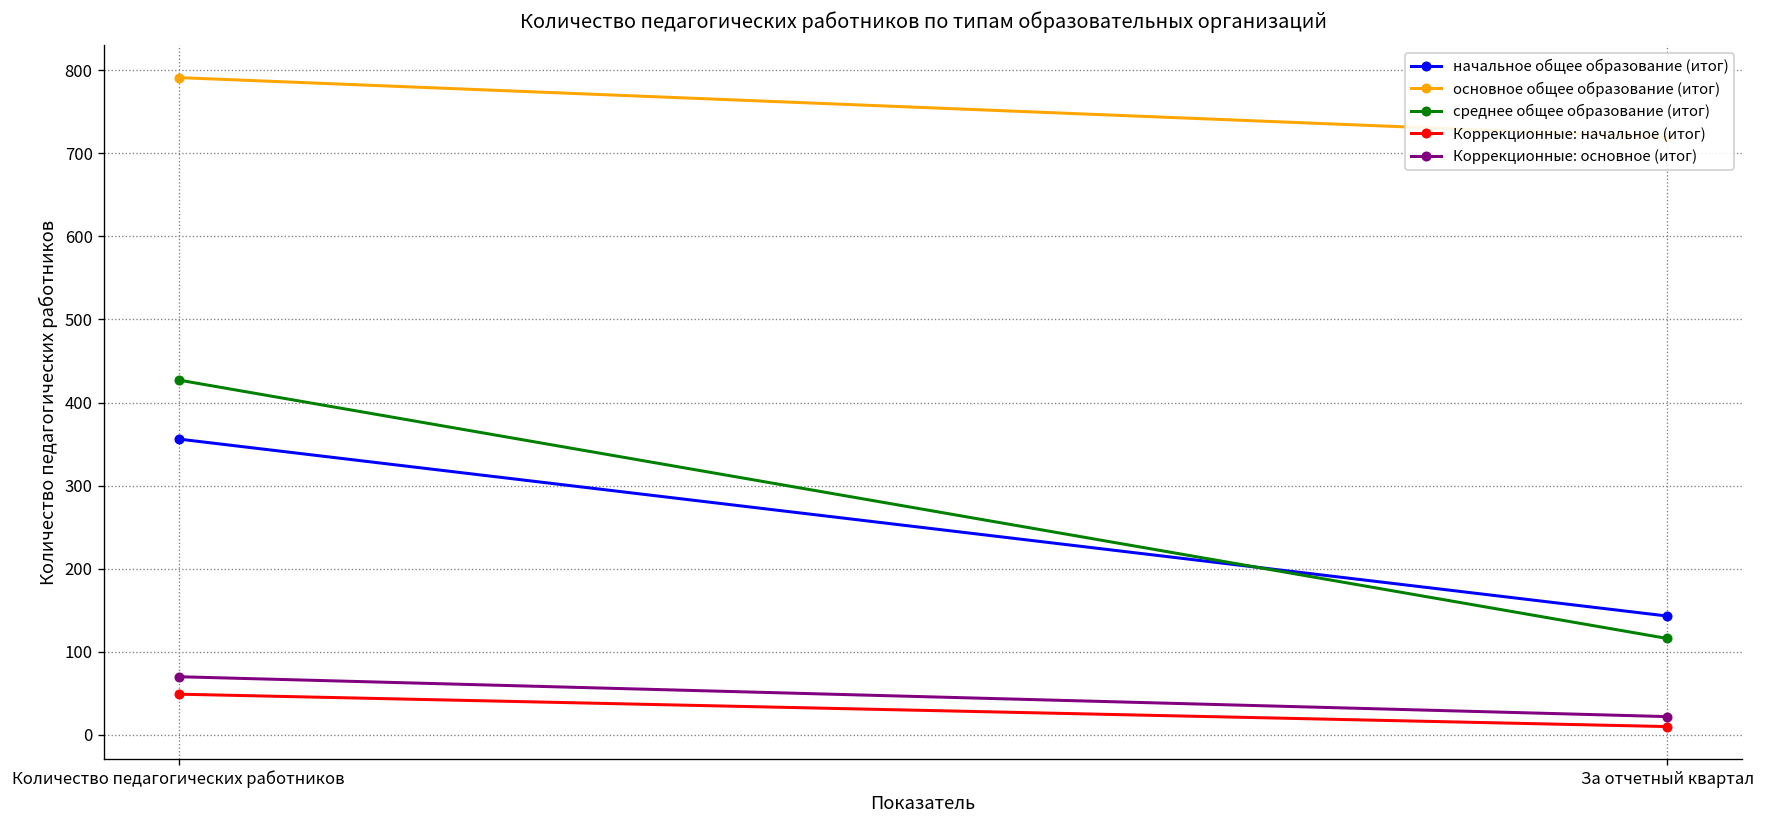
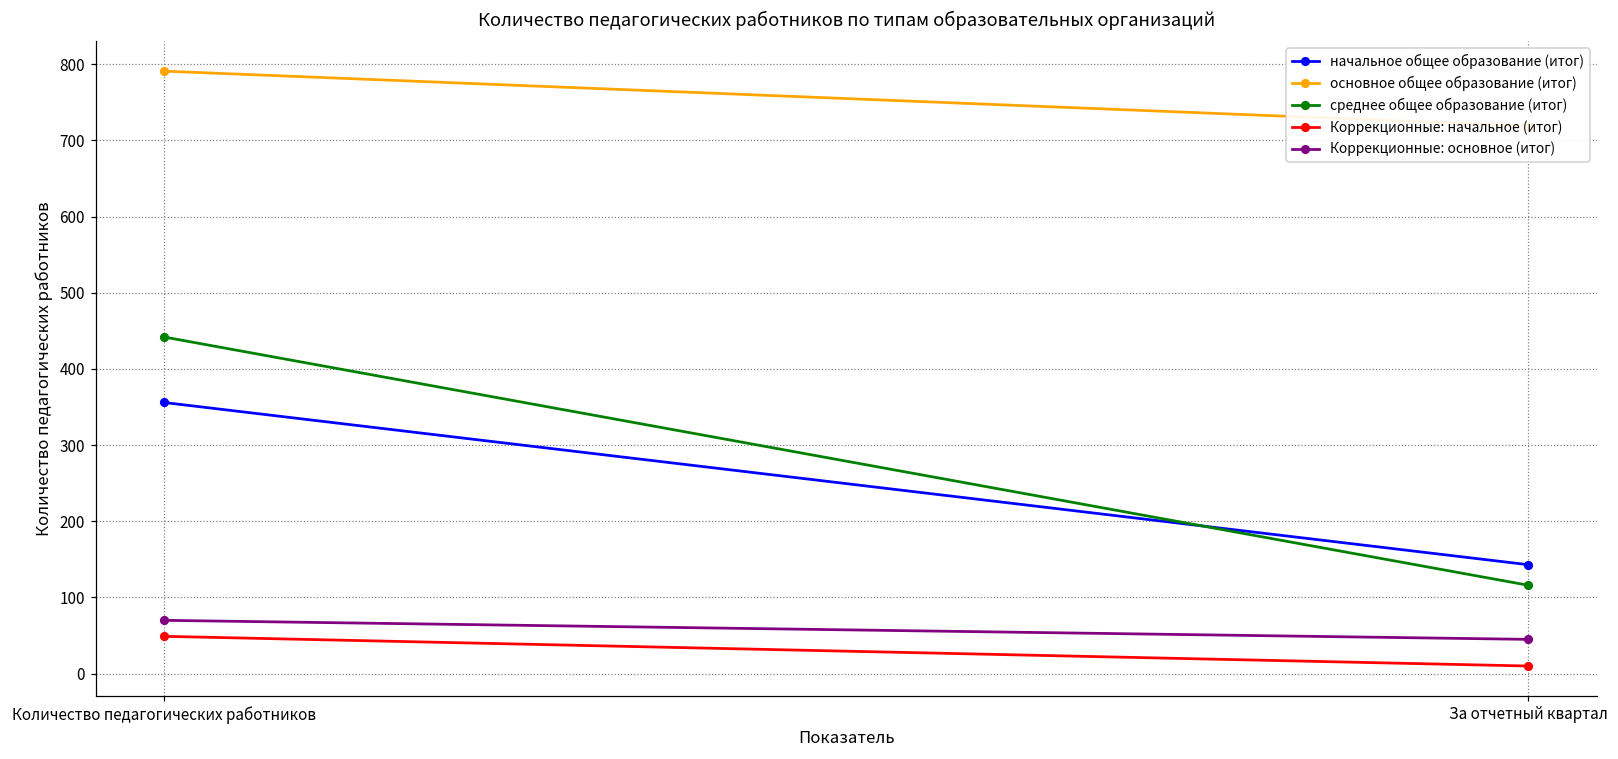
  {
    "начальное общее образование (итог)": {
      "Количество педагогических работников": 360,
      "За отчетный квартал": 140
    },
    "основное общее образование (итог)": {
      "Количество педагогических работников": 790
    },
    "среднее общее образование (итог)": {
-     "Количество педагогических работников": 430,
+     "Количество педагогических работников": 440,
      "За отчетный квартал": 120
    },
    "Коррекционные: начальное (итог)": {
      "Количество педагогических работников": 50,
      "За отчетный квартал": 10
    },
    "Коррекционные: основное (итог)": {
      "Количество педагогических работников": 70,
-     "За отчетный квартал": 20
+     "За отчетный квартал": 50
    }
  }
